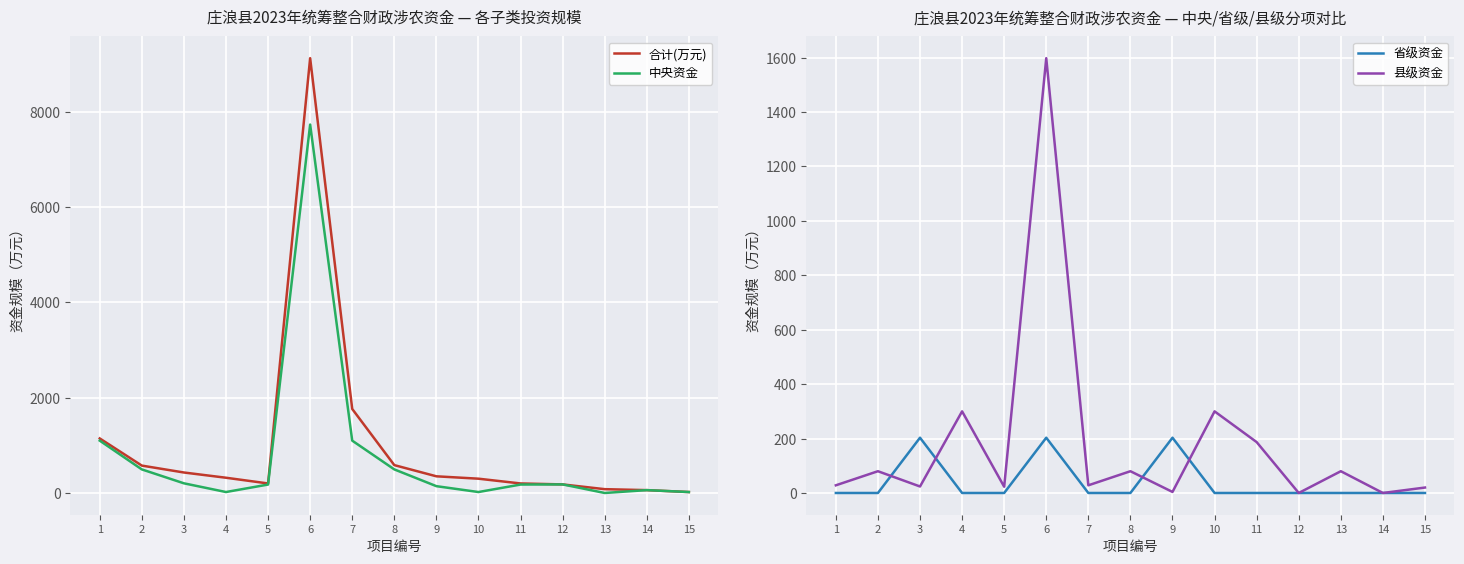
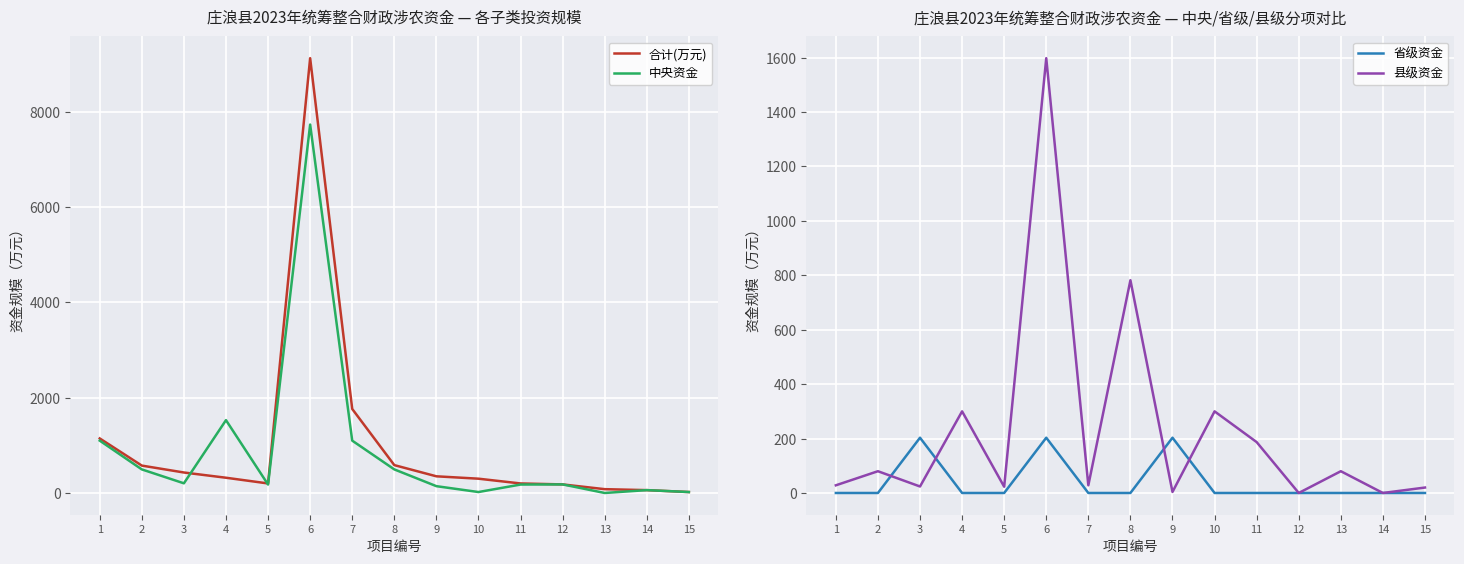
  {
    "庄浪县2023年统筹整合财政涉农资金 — 各子类投资规模": {
      "合计(万元)": {
        "2": 600,
        "3": 400,
        "4": 300,
        "6": 9100,
        "7": 1800,
        "8": 600,
        "9": 400,
        "10": 300,
        "13": 100
      },
      "中央资金": {
        "2": 500,
        "3": 200,
-       "4": 0,
+       "4": 1500,
        "6": 7700,
        "7": 1100,
        "8": 500,
        "9": 100,
        "10": 0,
        "13": 0
      }
    },
    "庄浪县2023年统筹整合财政涉农资金 — 中央/省级/县级分项对比": {
      "省级资金": {
        "1": 0,
        "2": 0,
        "3": 200,
        "4": 0,
        "5": 0,
        "6": 200,
        "7": 0,
        "8": 0,
        "9": 200,
        "10": 0,
        "11": 0,
        "13": 0,
        "15": 0
      },
      "县级资金": {
        "1": 30,
        "2": 80,
        "3": 20,
        "4": 300,
        "5": 20,
        "6": 1600,
        "7": 30,
-       "8": 80,
+       "8": 780,
        "9": 0,
        "10": 300,
        "11": 190,
        "13": 80,
        "15": 20
      }
    }
  }
